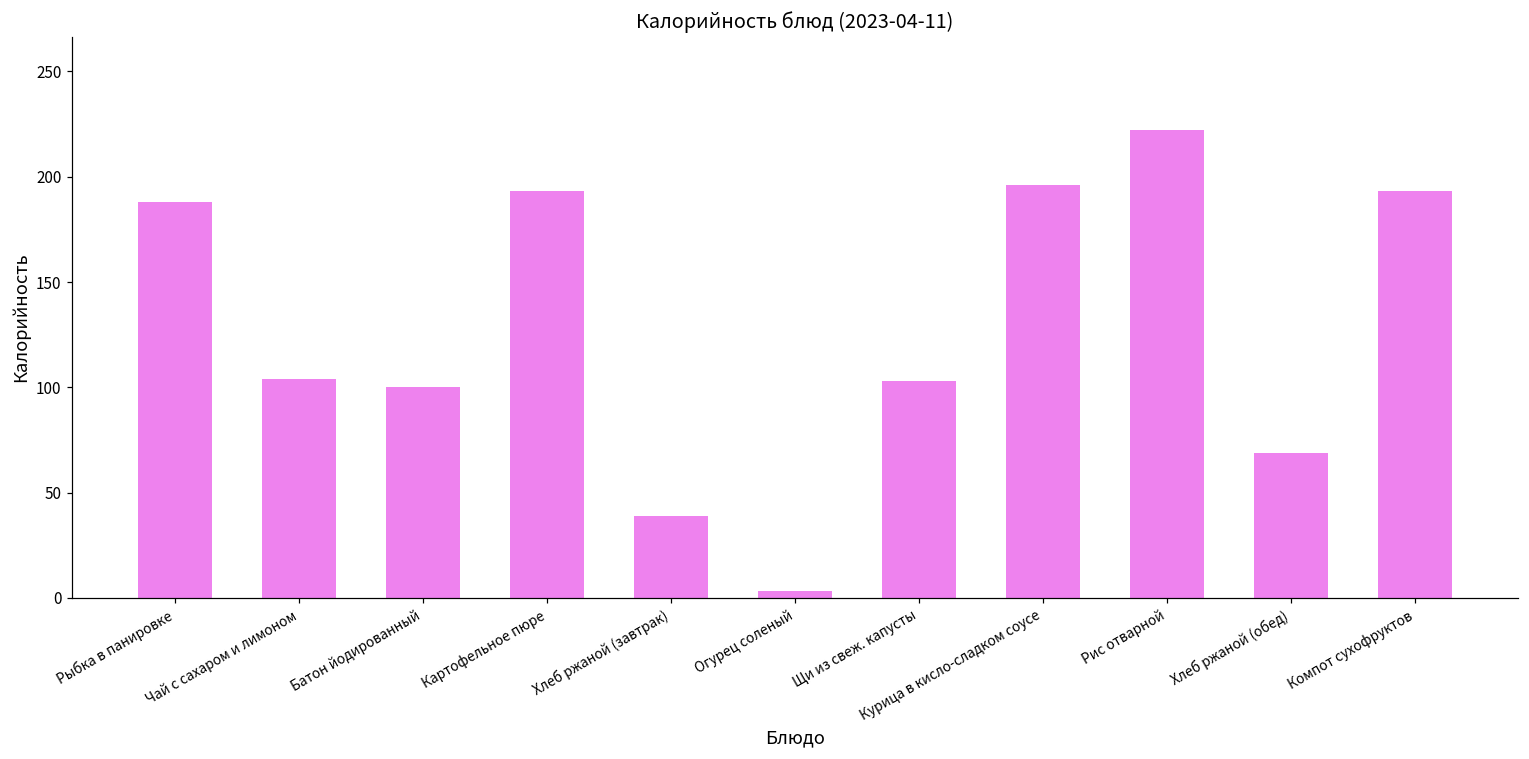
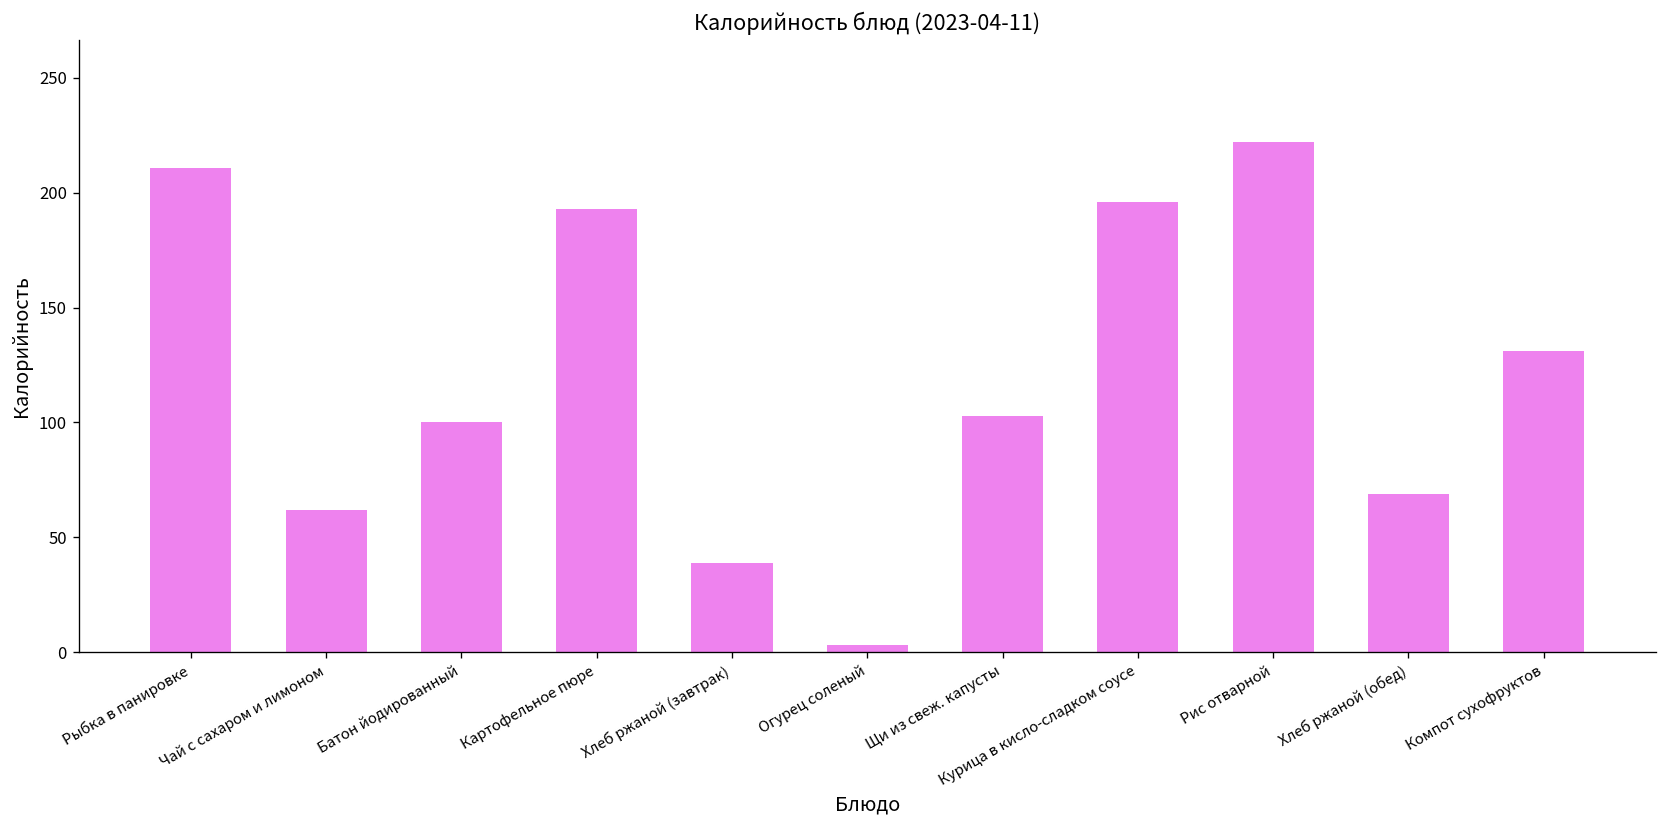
  {
-   "Рыбка в панировке": 188,
-   "Чай с сахаром и лимоном": 104,
+   "Рыбка в панировке": 211,
+   "Чай с сахаром и лимоном": 62,
    "Батон йодированный": 100,
    "Картофельное пюре": 193,
    "Хлеб ржаной (завтрак)": 39,
    "Огурец соленый": 3,
    "Щи из свеж. капусты": 103,
    "Курица в кисло-сладком соусе": 196,
    "Рис отварной": 222,
    "Хлеб ржаной (обед)": 69,
-   "Компот сухофруктов": 193
+   "Компот сухофруктов": 131
  }
